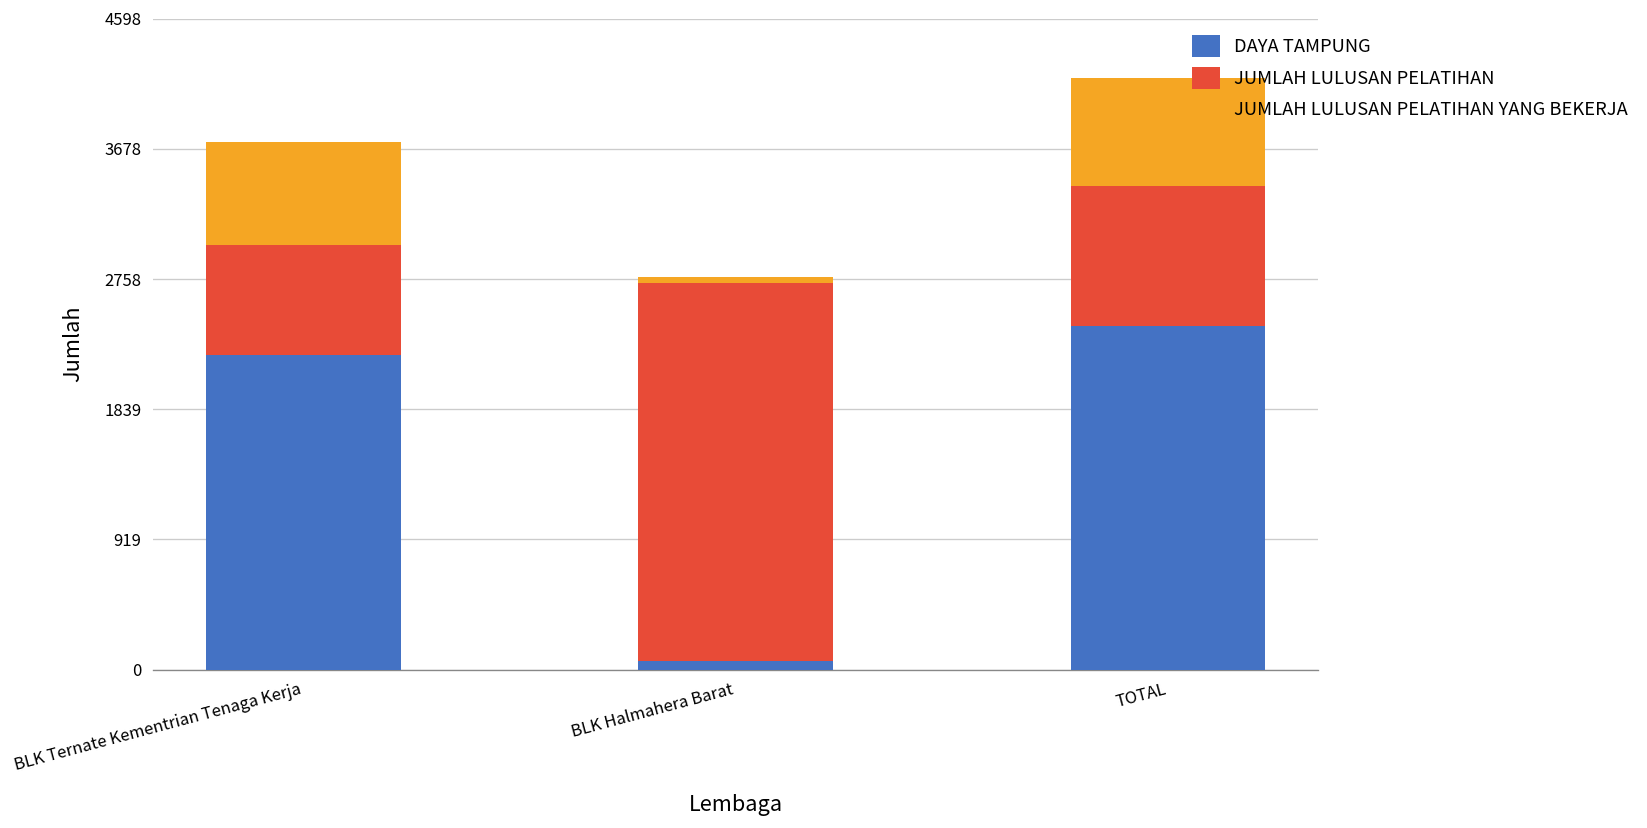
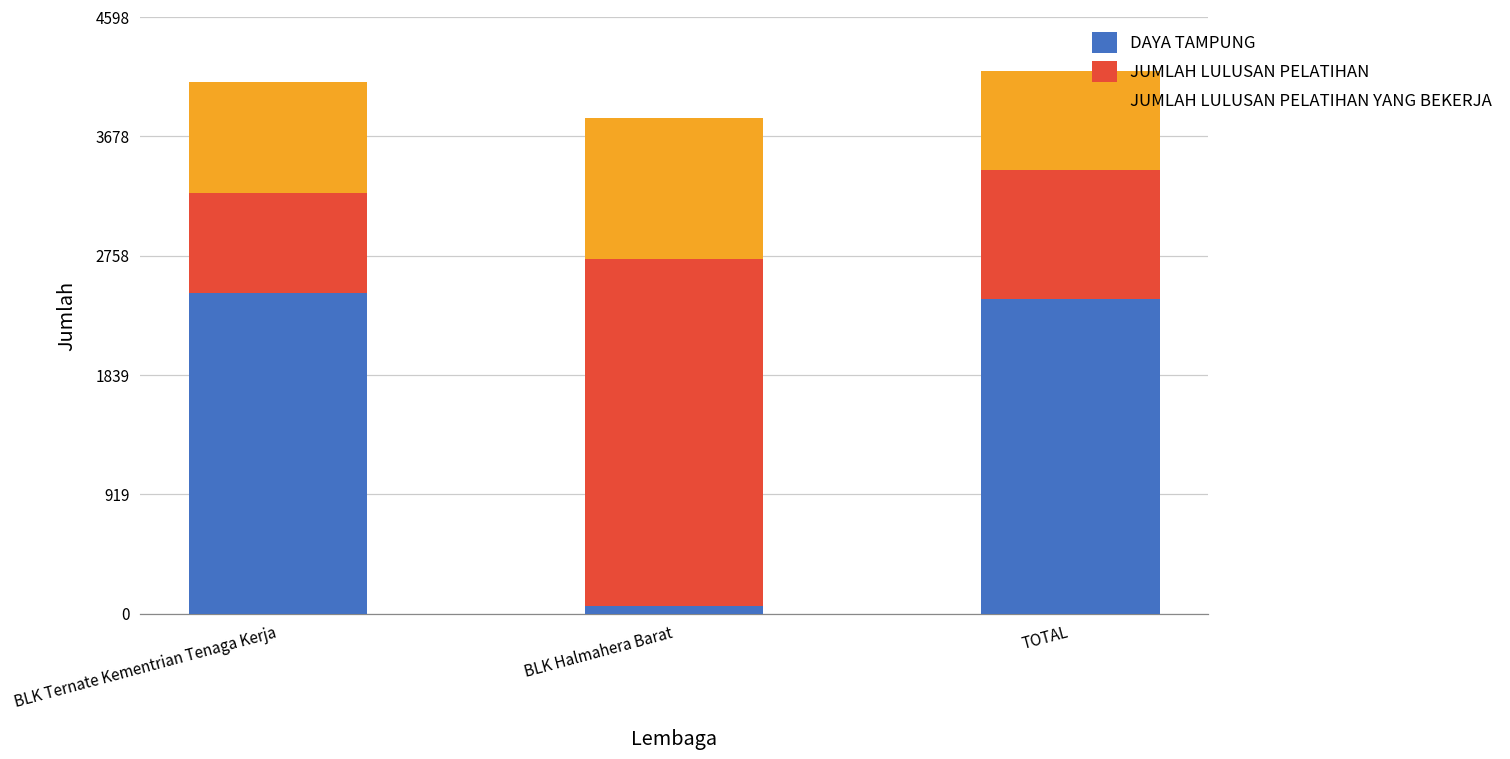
  {
    "DAYA TAMPUNG": {
-     "BLK Ternate Kementrian Tenaga Kerja": 2220,
+     "BLK Ternate Kementrian Tenaga Kerja": 2470,
      "BLK Halmahera Barat": 60,
      "TOTAL": 2420
    },
    "JUMLAH LULUSAN PELATIHAN": {
      "BLK Ternate Kementrian Tenaga Kerja": 770,
      "BLK Halmahera Barat": 2680,
      "TOTAL": 990
    },
    "JUMLAH LULUSAN PELATIHAN YANG BEKERJA": {
-     "BLK Ternate Kementrian Tenaga Kerja": 730,
-     "BLK Halmahera Barat": 40,
+     "BLK Ternate Kementrian Tenaga Kerja": 850,
+     "BLK Halmahera Barat": 1090,
      "TOTAL": 760
    }
  }
